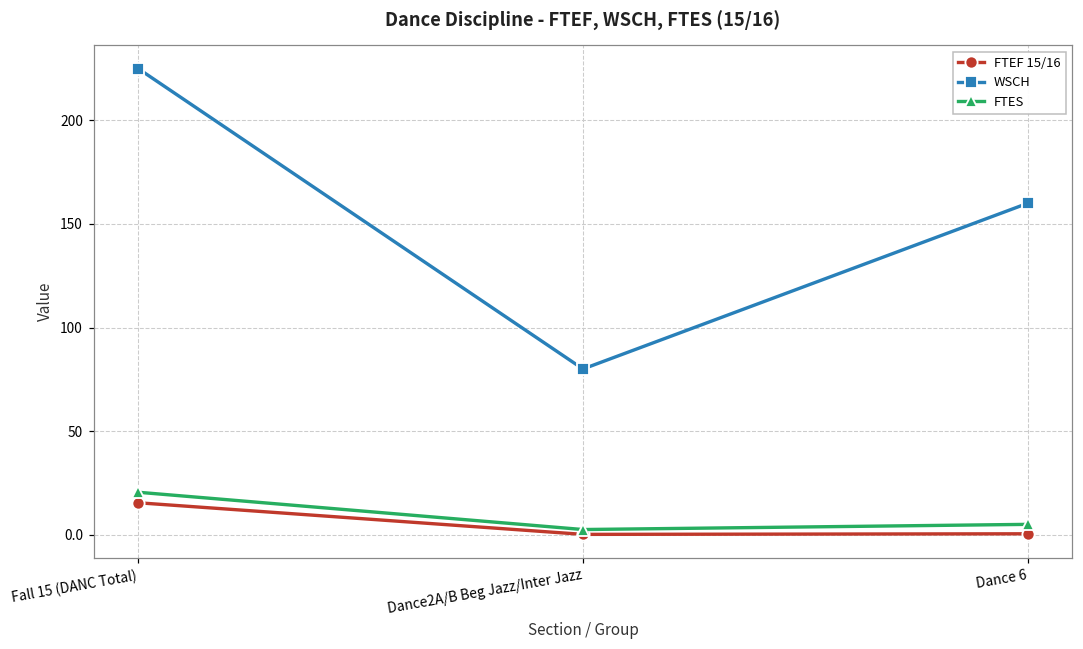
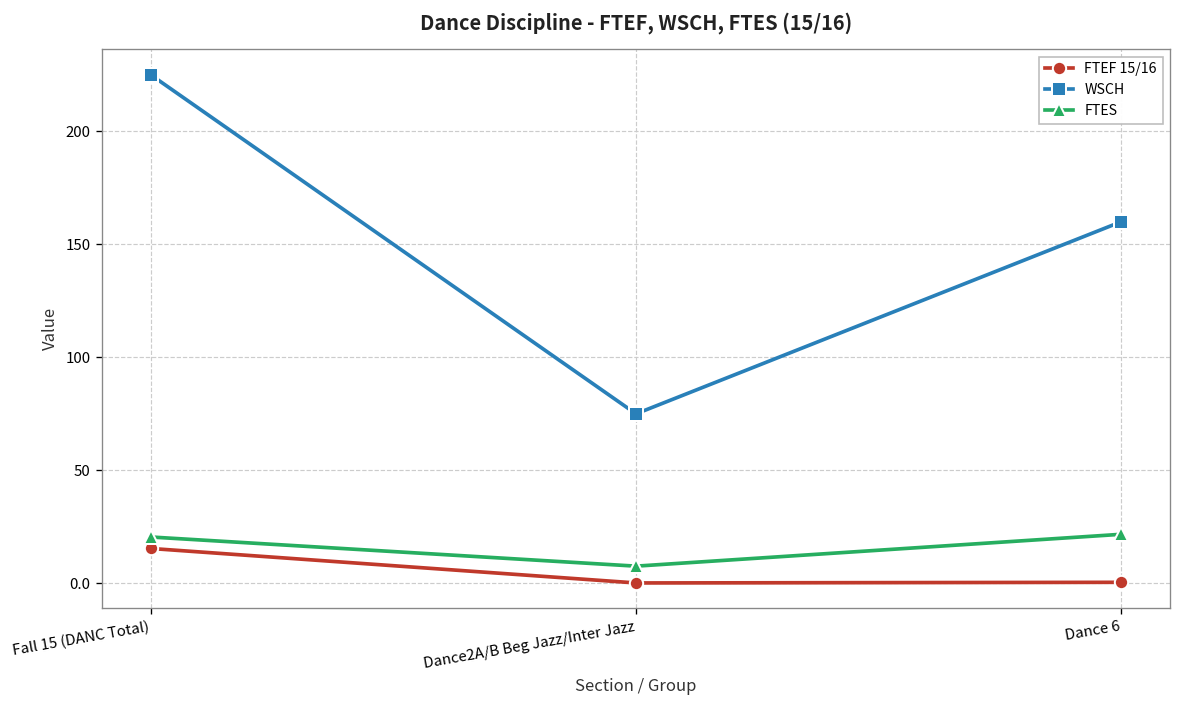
  {
    "FTEF 15/16": {
      "Fall 15 (DANC Total)": 15,
      "Dance2A/B Beg Jazz/Inter Jazz": 0,
      "Dance 6": 0
    },
    "WSCH": {
      "Fall 15 (DANC Total)": 225,
-     "Dance2A/B Beg Jazz/Inter Jazz": 80,
+     "Dance2A/B Beg Jazz/Inter Jazz": 75,
      "Dance 6": 160
    },
    "FTES": {
      "Fall 15 (DANC Total)": 21,
-     "Dance2A/B Beg Jazz/Inter Jazz": 3,
-     "Dance 6": 5
+     "Dance2A/B Beg Jazz/Inter Jazz": 8,
+     "Dance 6": 22
    }
  }
